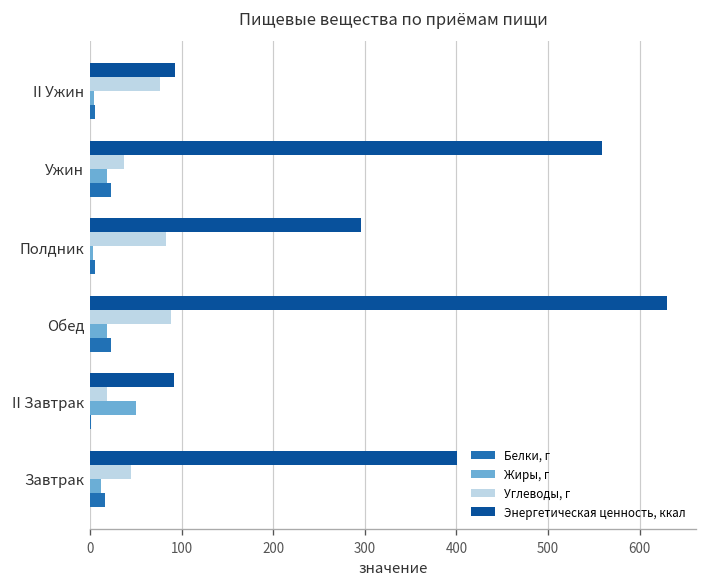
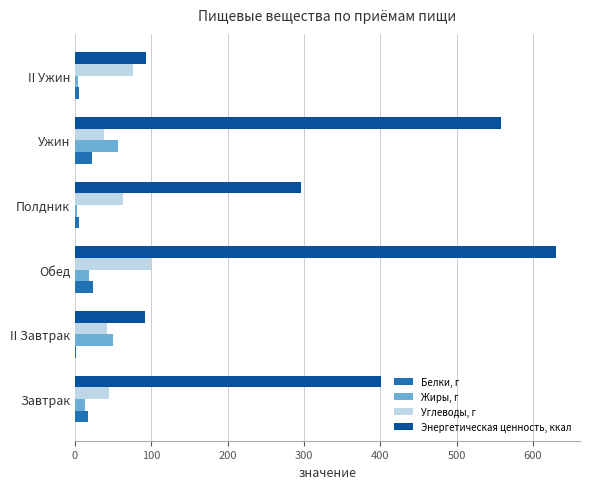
  {
    "Жиры, г": {
      "II Ужин": 0,
-     "Ужин": 20,
+     "Ужин": 60,
      "Обед": 20,
      "II Завтрак": 50,
      "Завтрак": 10
    },
    "Углеводы, г": {
      "II Ужин": 80,
      "Ужин": 40,
-     "Полдник": 80,
-     "Обед": 90,
-     "II Завтрак": 20,
+     "Полдник": 60,
+     "Обед": 100,
+     "II Завтрак": 40,
      "Завтрак": 40
    }
  }
